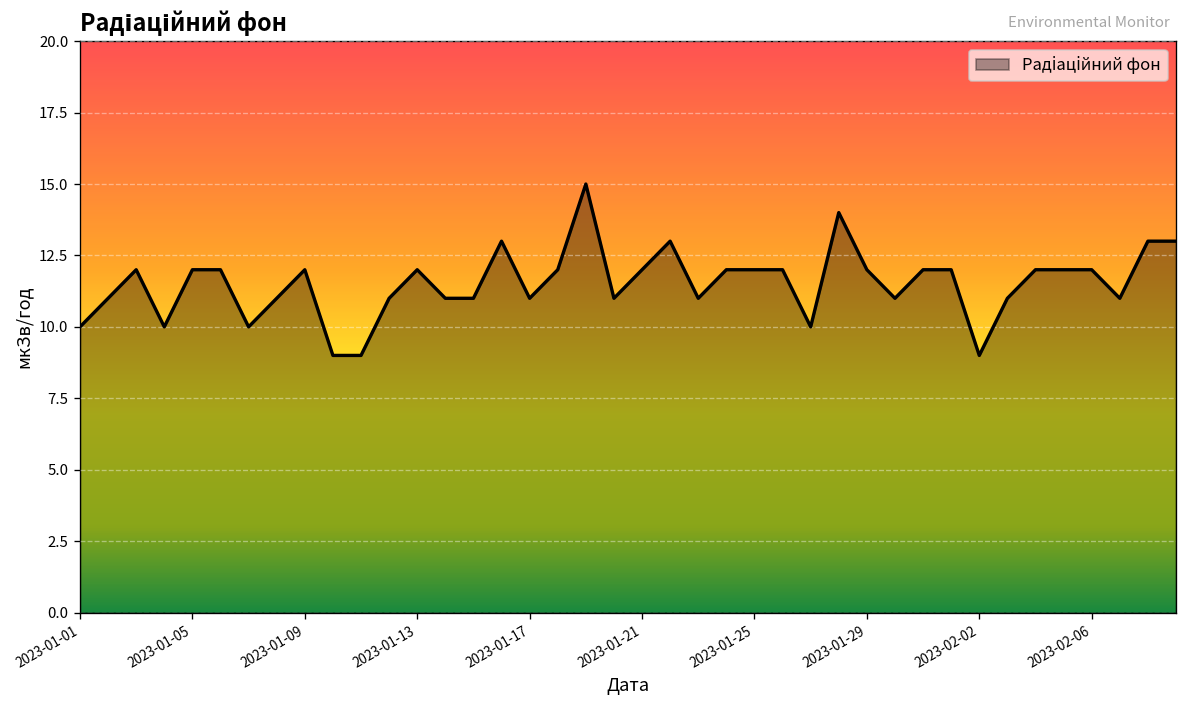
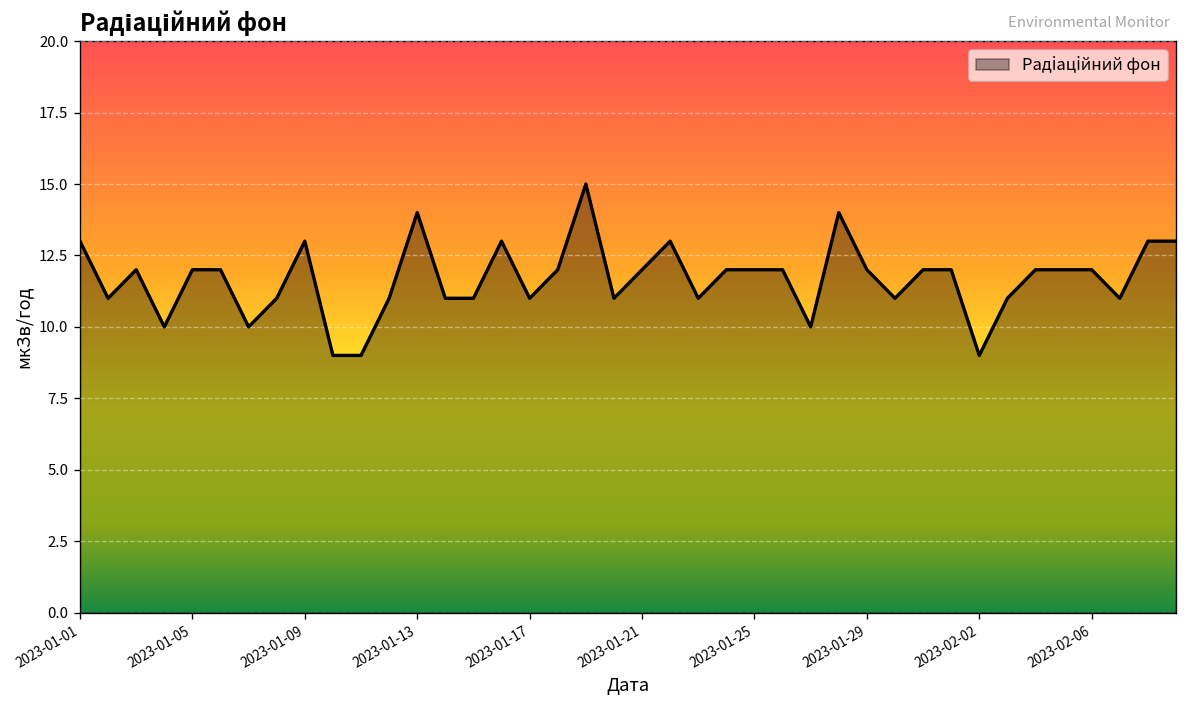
  {
-   "2023-01-01": 10,
+   "2023-01-01": 13,
    "2023-01-05": 12,
-   "2023-01-09": 12,
-   "2023-01-13": 12,
+   "2023-01-09": 13,
+   "2023-01-13": 14,
    "2023-01-17": 11,
    "2023-01-21": 12,
    "2023-01-25": 12,
    "2023-01-29": 12,
    "2023-02-02": 9,
    "2023-02-06": 12
  }
